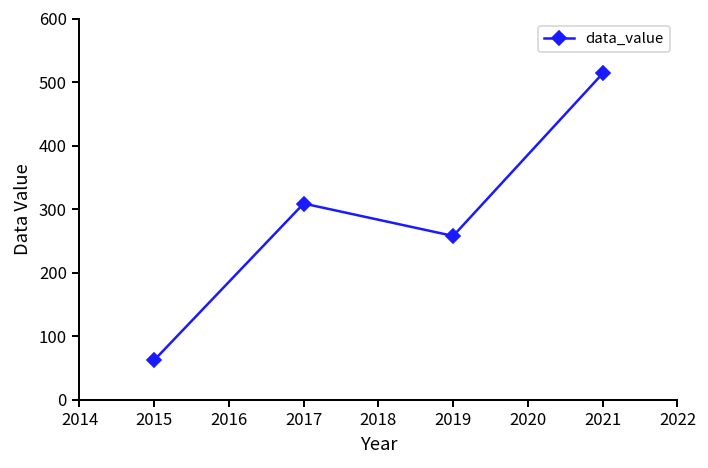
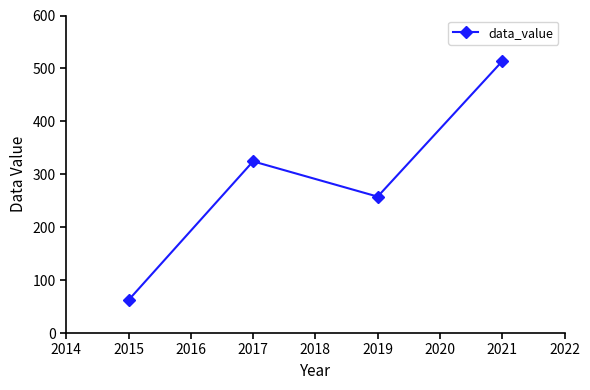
  {
    "2015": 60,
-   "2017": 310,
+   "2017": 320,
    "2019": 260,
    "2021": 510
  }
